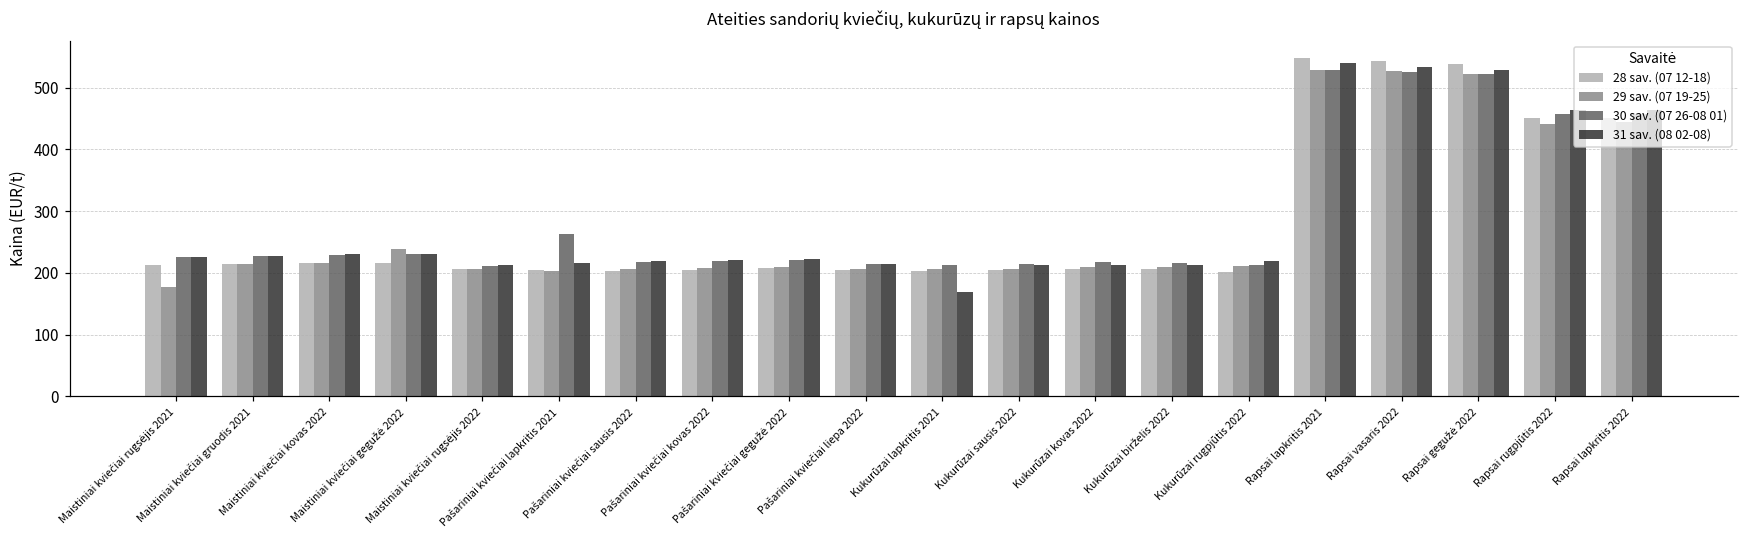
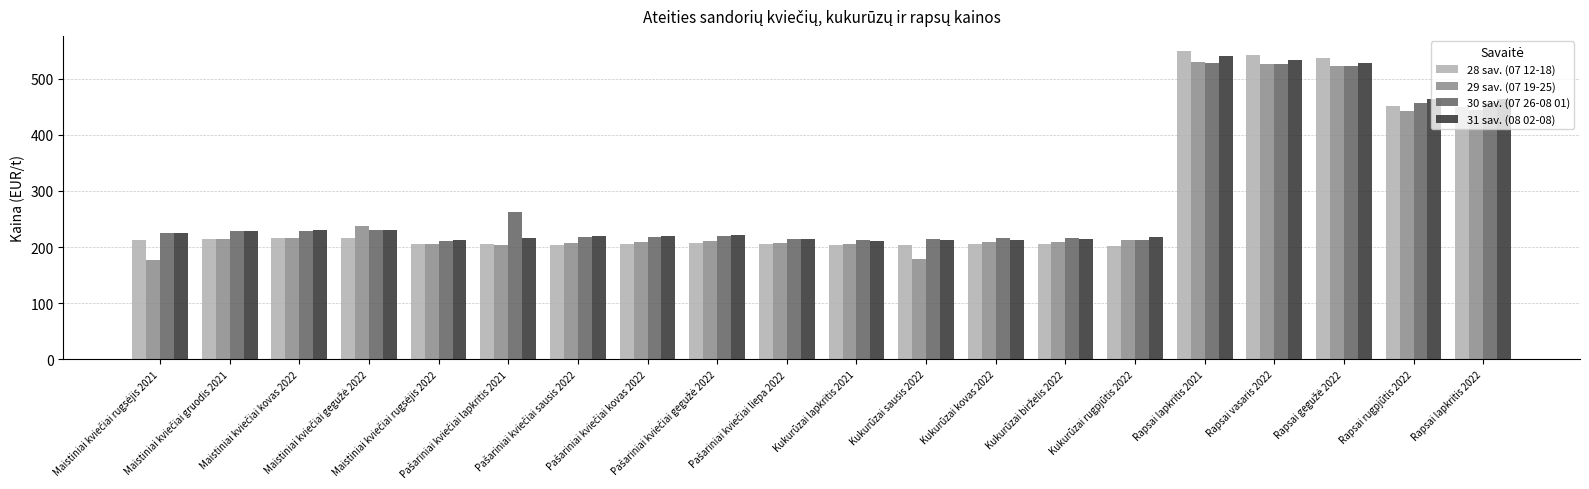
  {
    "28 sav. (07 12-18)": {
      "Maistiniai kviečiai rugsėjis 2021": 210,
      "Maistiniai kviečiai gruodis 2021": 210,
      "Maistiniai kviečiai kovas 2022": 220,
      "Maistiniai kviečiai gegužė 2022": 220,
      "Maistiniai kviečiai rugsėjis 2022": 210,
      "Pašariniai kviečiai lapkritis 2021": 210,
      "Pašariniai kviečiai sausis 2022": 200,
      "Pašariniai kviečiai kovas 2022": 200,
      "Pašariniai kviečiai gegužė 2022": 210,
      "Pašariniai kviečiai liepa 2022": 200,
      "Kukurūzai lapkritis 2021": 200,
      "Kukurūzai sausis 2022": 200,
      "Kukurūzai kovas 2022": 210,
      "Kukurūzai birželis 2022": 210,
      "Kukurūzai rugpjūtis 2022": 200,
      "Rapsai lapkritis 2021": 550,
      "Rapsai vasaris 2022": 540,
      "Rapsai gegužė 2022": 540,
      "Rapsai rugpjūtis 2022": 450
    },
    "29 sav. (07 19-25)": {
      "Maistiniai kviečiai rugsėjis 2021": 180,
      "Maistiniai kviečiai gruodis 2021": 210,
      "Maistiniai kviečiai kovas 2022": 220,
      "Maistiniai kviečiai gegužė 2022": 240,
      "Maistiniai kviečiai rugsėjis 2022": 210,
      "Pašariniai kviečiai lapkritis 2021": 200,
      "Pašariniai kviečiai sausis 2022": 210,
      "Pašariniai kviečiai kovas 2022": 210,
      "Pašariniai kviečiai gegužė 2022": 210,
      "Pašariniai kviečiai liepa 2022": 210,
      "Kukurūzai lapkritis 2021": 210,
-     "Kukurūzai sausis 2022": 210,
+     "Kukurūzai sausis 2022": 180,
      "Kukurūzai kovas 2022": 210,
      "Kukurūzai birželis 2022": 210,
      "Kukurūzai rugpjūtis 2022": 210,
      "Rapsai lapkritis 2021": 530,
      "Rapsai vasaris 2022": 530,
      "Rapsai gegužė 2022": 520,
      "Rapsai rugpjūtis 2022": 440
    },
    "30 sav. (07 26-08 01)": {
      "Maistiniai kviečiai rugsėjis 2021": 230,
      "Maistiniai kviečiai gruodis 2021": 230,
      "Maistiniai kviečiai kovas 2022": 230,
      "Maistiniai kviečiai gegužė 2022": 230,
      "Maistiniai kviečiai rugsėjis 2022": 210,
      "Pašariniai kviečiai lapkritis 2021": 260,
      "Pašariniai kviečiai sausis 2022": 220,
      "Pašariniai kviečiai kovas 2022": 220,
      "Pašariniai kviečiai gegužė 2022": 220,
      "Pašariniai kviečiai liepa 2022": 220,
      "Kukurūzai lapkritis 2021": 210,
      "Kukurūzai sausis 2022": 220,
      "Kukurūzai kovas 2022": 220,
      "Kukurūzai birželis 2022": 220,
      "Kukurūzai rugpjūtis 2022": 210,
      "Rapsai lapkritis 2021": 530,
      "Rapsai vasaris 2022": 530,
      "Rapsai gegužė 2022": 520,
      "Rapsai rugpjūtis 2022": 460
    },
    "31 sav. (08 02-08)": {
      "Maistiniai kviečiai rugsėjis 2021": 230,
      "Maistiniai kviečiai gruodis 2021": 230,
      "Maistiniai kviečiai kovas 2022": 230,
      "Maistiniai kviečiai gegužė 2022": 230,
      "Maistiniai kviečiai rugsėjis 2022": 210,
      "Pašariniai kviečiai lapkritis 2021": 220,
      "Pašariniai kviečiai sausis 2022": 220,
      "Pašariniai kviečiai kovas 2022": 220,
      "Pašariniai kviečiai gegužė 2022": 220,
      "Pašariniai kviečiai liepa 2022": 210,
-     "Kukurūzai lapkritis 2021": 170,
+     "Kukurūzai lapkritis 2021": 210,
      "Kukurūzai sausis 2022": 210,
      "Kukurūzai kovas 2022": 210,
      "Kukurūzai birželis 2022": 210,
      "Kukurūzai rugpjūtis 2022": 220,
      "Rapsai lapkritis 2021": 540,
      "Rapsai vasaris 2022": 530,
      "Rapsai gegužė 2022": 530
    }
  }
